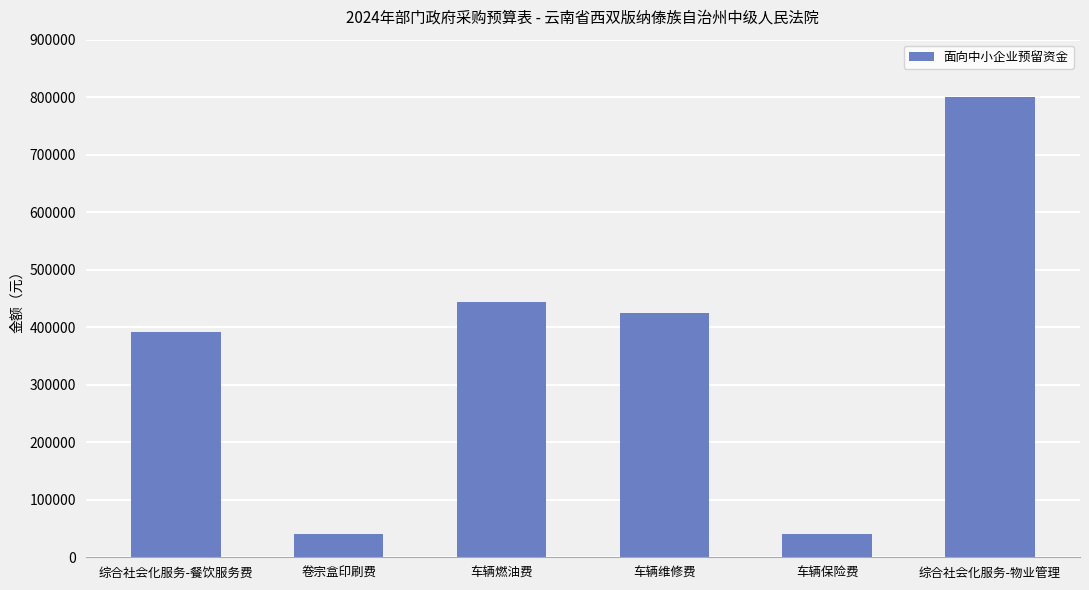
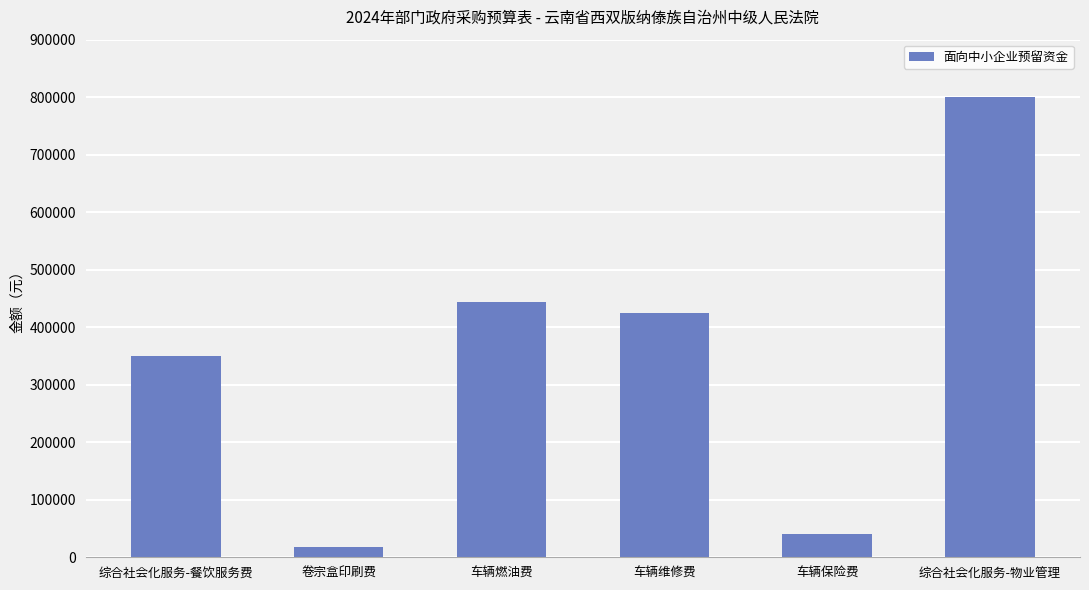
  {
-   "综合社会化服务-餐饮服务费": 390000,
-   "卷宗盒印刷费": 40000,
+   "综合社会化服务-餐饮服务费": 350000,
+   "卷宗盒印刷费": 20000,
    "车辆燃油费": 440000,
    "车辆维修费": 420000,
    "车辆保险费": 40000,
    "综合社会化服务-物业管理": 800000
  }
